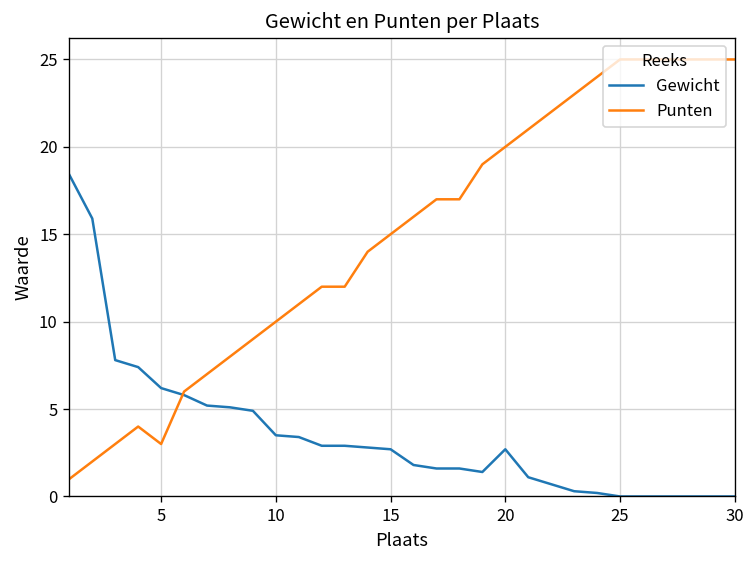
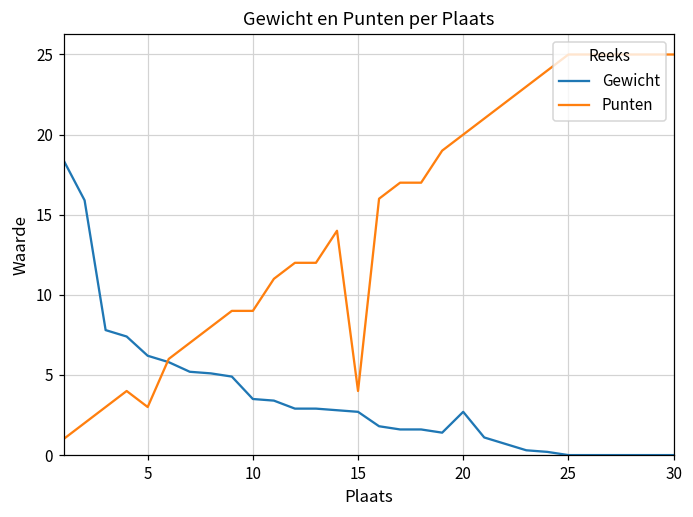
  {
    "Gewicht": {
      "5": 6.2,
      "10": 3.5,
      "15": 2.7,
      "20": 2.7,
      "25": 0,
      "30": 0
    },
    "Punten": {
      "5": 3,
-     "10": 10,
-     "15": 15,
+     "10": 9,
+     "15": 4,
      "20": 20,
      "30": 25
    }
  }
